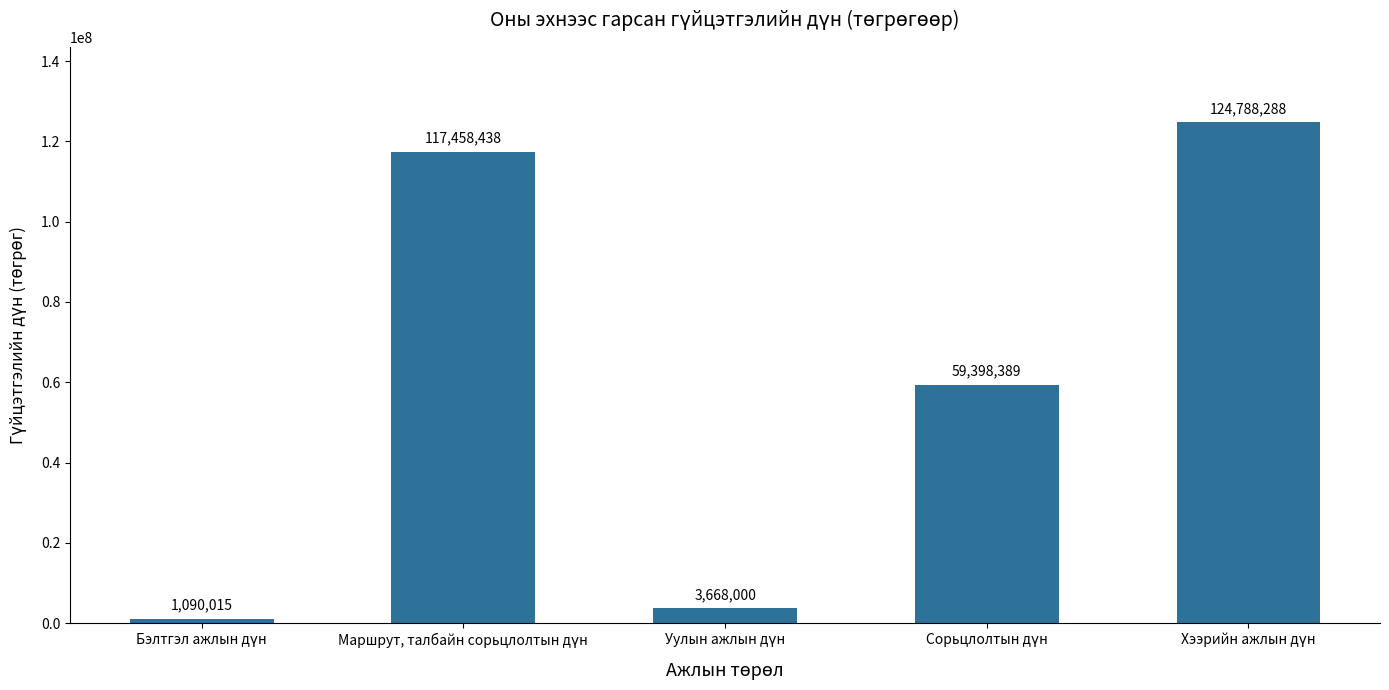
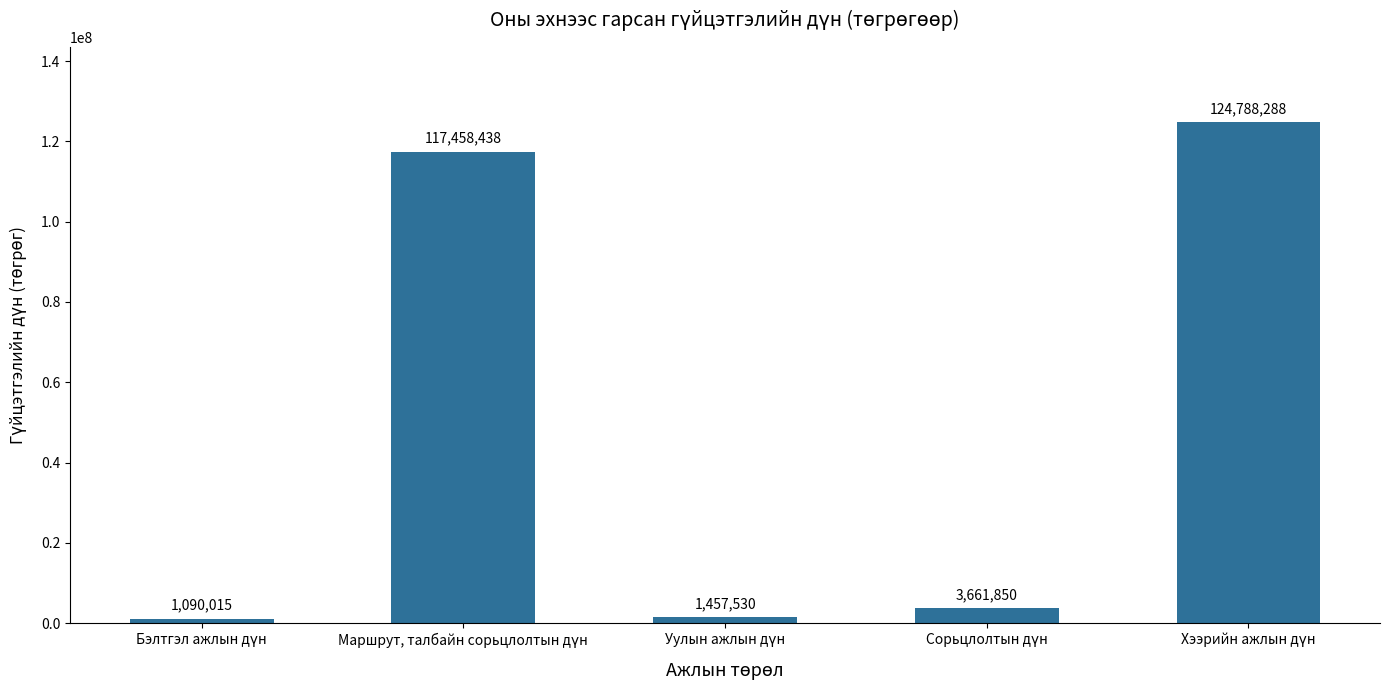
  {
    "Бэлтгэл ажлын дүн": "1,090,015",
    "Маршрут, талбайн сорьцлолтын дүн": "117,458,438",
-   "Уулын ажлын дүн": "3,668,000",
-   "Сорьцлолтын дүн": "59,398,389",
+   "Уулын ажлын дүн": "1,457,530",
+   "Сорьцлолтын дүн": "3,661,850",
    "Хээрийн ажлын дүн": "124,788,288"
  }
